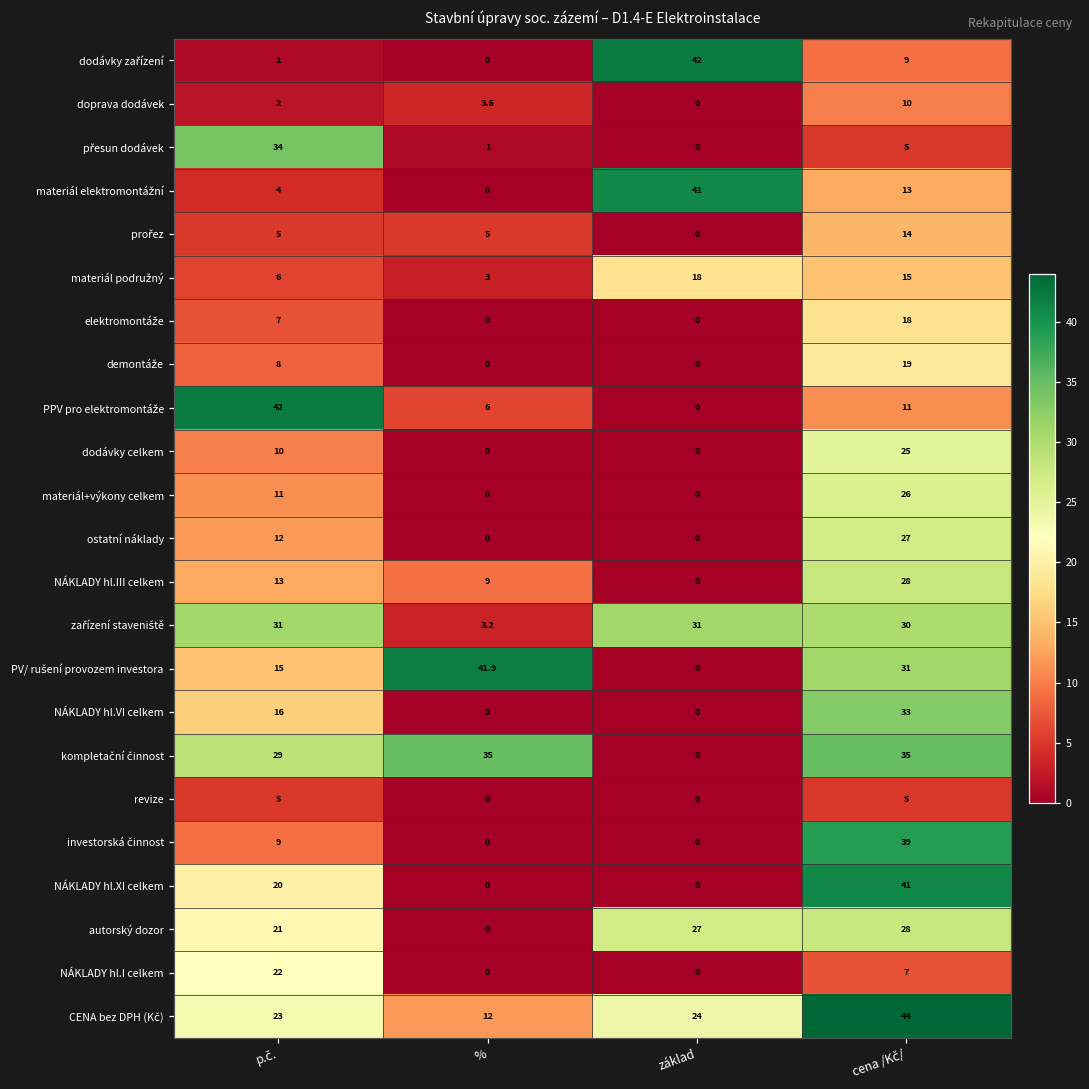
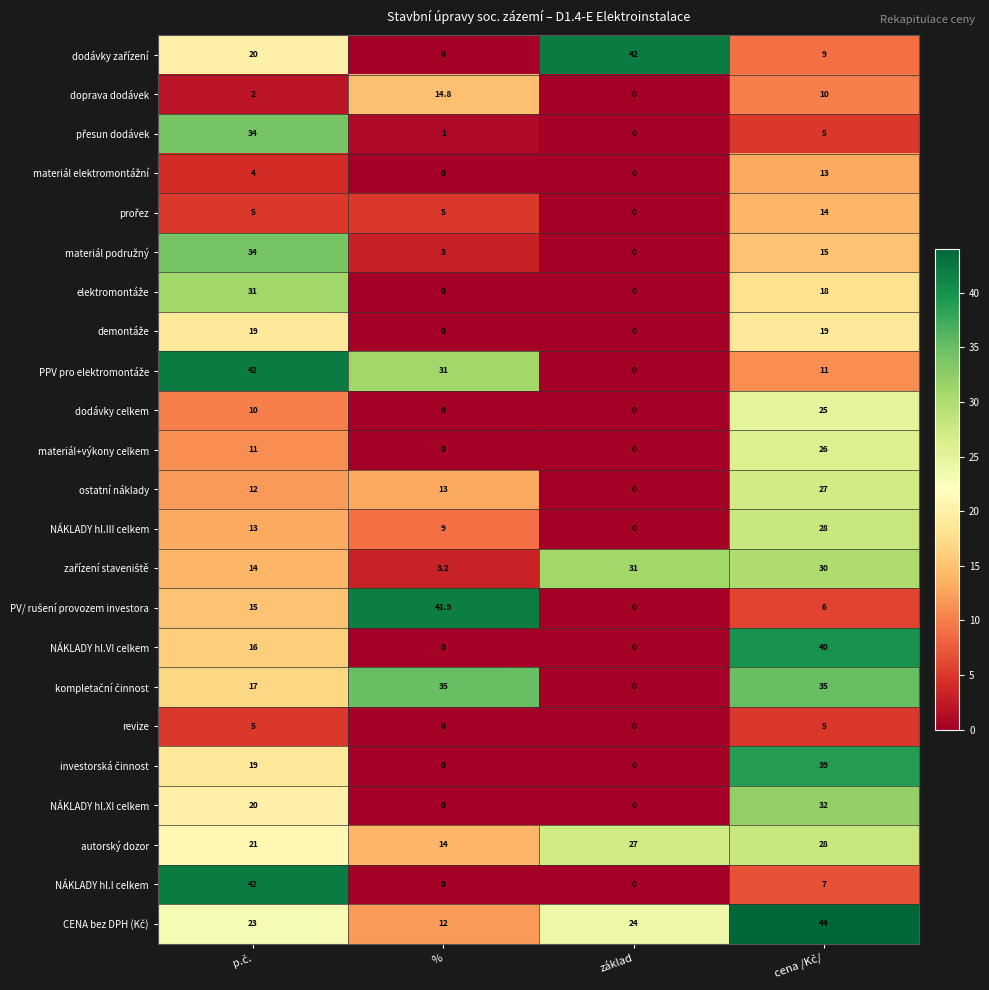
  {
    "dodávky zařízení": {
-     "p.č.": 1,
+     "p.č.": 20,
      "%": 0,
      "základ": 42,
      "cena /Kč/": 9
    },
    "doprava dodávek": {
      "p.č.": 2,
-     "%": 3.6,
+     "%": 14.8,
      "základ": 0,
      "cena /Kč/": 10
    },
    "přesun dodávek": {
      "p.č.": 34,
      "%": 1,
      "základ": 0,
      "cena /Kč/": 5
    },
    "materiál elektromontážní": {
      "p.č.": 4,
      "%": 0,
-     "základ": 41,
+     "základ": 0,
      "cena /Kč/": 13
    },
    "prořez": {
      "p.č.": 5,
      "%": 5,
      "základ": 0,
      "cena /Kč/": 14
    },
    "materiál podružný": {
-     "p.č.": 6,
+     "p.č.": 34,
      "%": 3,
-     "základ": 18,
+     "základ": 0,
      "cena /Kč/": 15
    },
    "elektromontáže": {
-     "p.č.": 7,
+     "p.č.": 31,
      "%": 0,
      "základ": 0,
      "cena /Kč/": 18
    },
    "demontáže": {
-     "p.č.": 8,
+     "p.č.": 19,
      "%": 0,
      "základ": 0,
      "cena /Kč/": 19
    },
    "PPV pro elektromontáže": {
      "p.č.": 42,
-     "%": 6,
+     "%": 31,
      "základ": 0,
      "cena /Kč/": 11
    },
    "dodávky celkem": {
      "p.č.": 10,
      "%": 0,
      "základ": 0,
      "cena /Kč/": 25
    },
    "materiál+výkony celkem": {
      "p.č.": 11,
      "%": 0,
      "základ": 0,
      "cena /Kč/": 26
    },
    "ostatní náklady": {
      "p.č.": 12,
-     "%": 0,
+     "%": 13,
      "základ": 0,
      "cena /Kč/": 27
    },
    "NÁKLADY hl.III celkem": {
      "p.č.": 13,
      "%": 9,
      "základ": 0,
      "cena /Kč/": 28
    },
    "zařízení staveniště": {
-     "p.č.": 31,
+     "p.č.": 14,
      "%": 3.2,
      "základ": 31,
      "cena /Kč/": 30
    },
    "PV/ rušení provozem investora": {
      "p.č.": 15,
      "%": 41.9,
      "základ": 0,
-     "cena /Kč/": 31
+     "cena /Kč/": 6
    },
    "NÁKLADY hl.VI celkem": {
      "p.č.": 16,
      "%": 0,
      "základ": 0,
-     "cena /Kč/": 33
+     "cena /Kč/": 40
    },
    "kompletační činnost": {
-     "p.č.": 29,
+     "p.č.": 17,
      "%": 35,
      "základ": 0,
      "cena /Kč/": 35
    },
    "revize": {
      "p.č.": 5,
      "%": 0,
      "základ": 0,
      "cena /Kč/": 5
    },
    "investorská činnost": {
-     "p.č.": 9,
+     "p.č.": 19,
      "%": 0,
      "základ": 0,
      "cena /Kč/": 39
    },
    "NÁKLADY hl.XI celkem": {
      "p.č.": 20,
      "%": 0,
      "základ": 0,
-     "cena /Kč/": 41
+     "cena /Kč/": 32
    },
    "autorský dozor": {
      "p.č.": 21,
-     "%": 0,
+     "%": 14,
      "základ": 27,
      "cena /Kč/": 28
    },
    "NÁKLADY hl.I celkem": {
-     "p.č.": 22,
+     "p.č.": 42,
      "%": 0,
      "základ": 0,
      "cena /Kč/": 7
    },
    "CENA bez DPH (Kč)": {
      "p.č.": 23,
      "%": 12,
      "základ": 24,
      "cena /Kč/": 44
    }
  }
